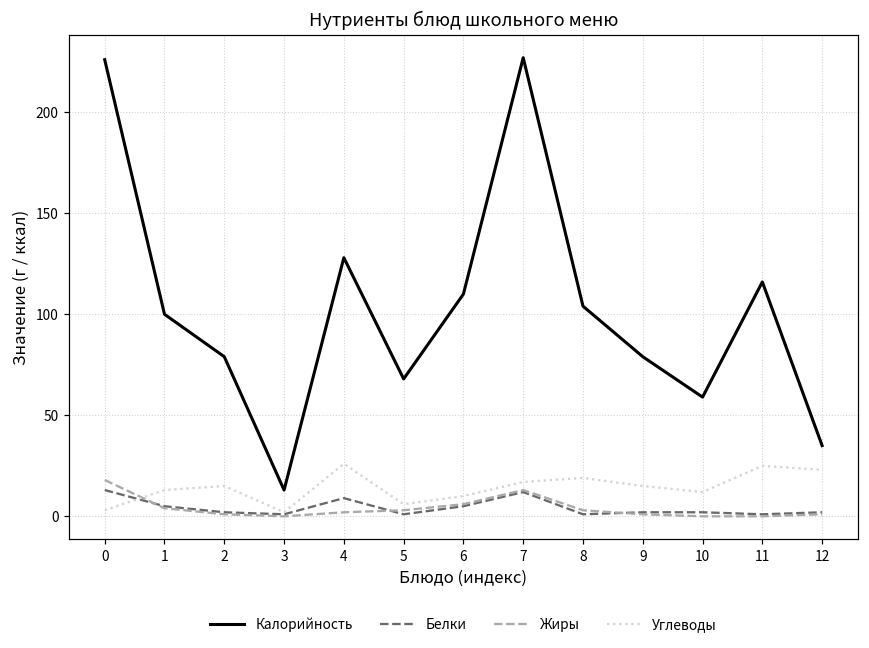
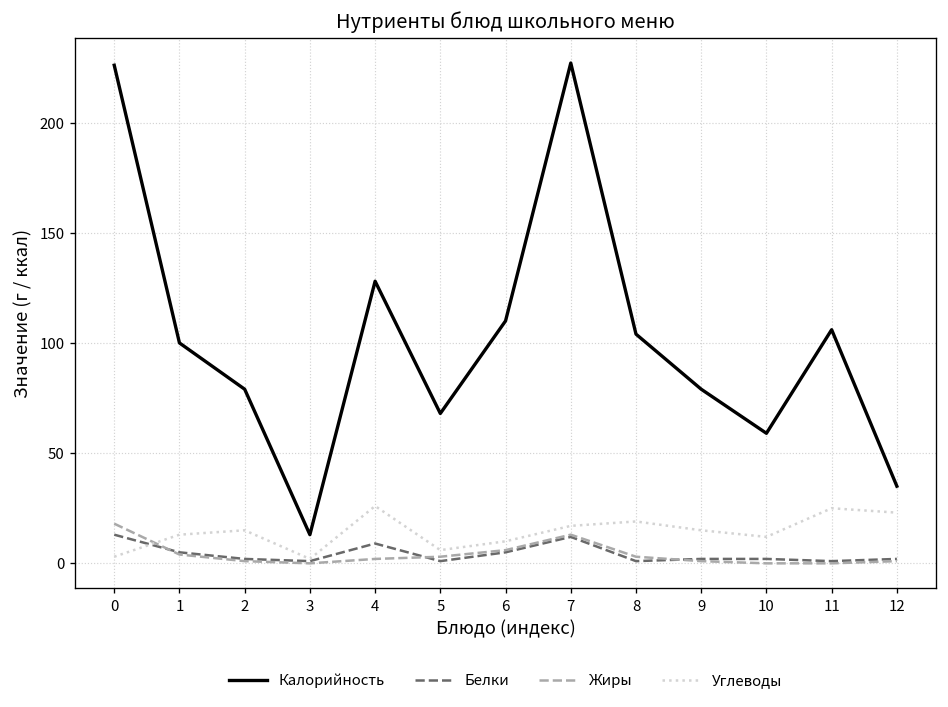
  {
    "Калорийность": {
      "0": 226,
      "1": 100,
      "2": 79,
      "3": 13,
      "4": 128,
      "5": 68,
      "6": 110,
      "7": 227,
      "8": 104,
      "9": 79,
      "10": 59,
-     "11": 116,
+     "11": 106,
      "12": 35
    },
    "Белки": {
      "0": 13,
      "4": 9,
      "5": 1,
      "8": 1,
      "10": 2
    },
    "Жиры": {
      "0": 18,
      "4": 2,
      "5": 3,
      "8": 3,
      "10": 0
    },
    "Углеводы": {
      "0": 3,
      "1": 13,
      "2": 15,
      "4": 26,
      "5": 6,
      "6": 10,
      "7": 17,
      "8": 19,
      "9": 15,
      "10": 12,
      "11": 25,
      "12": 23
    }
  }
